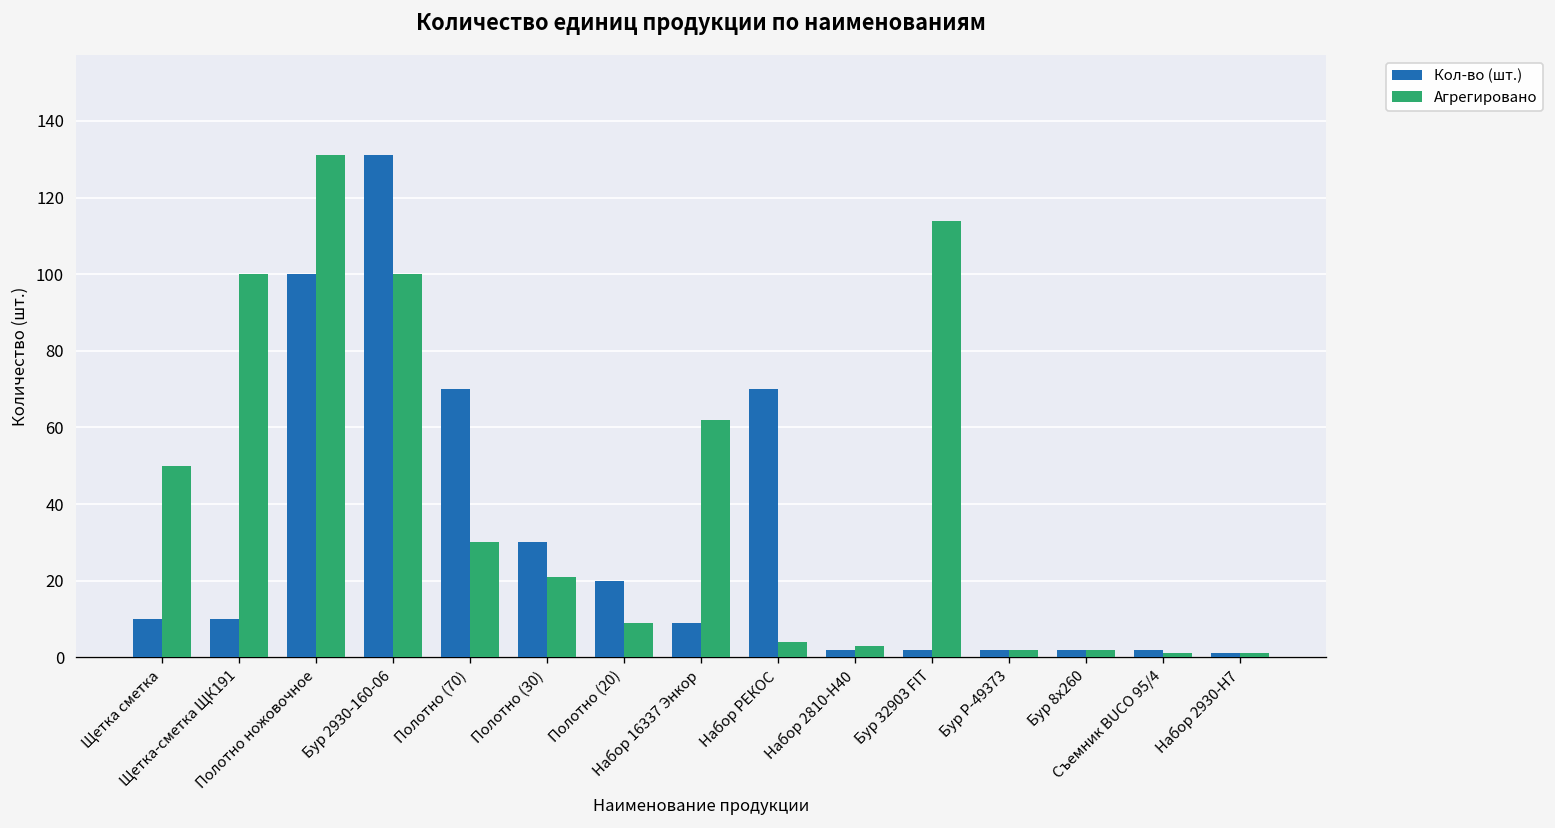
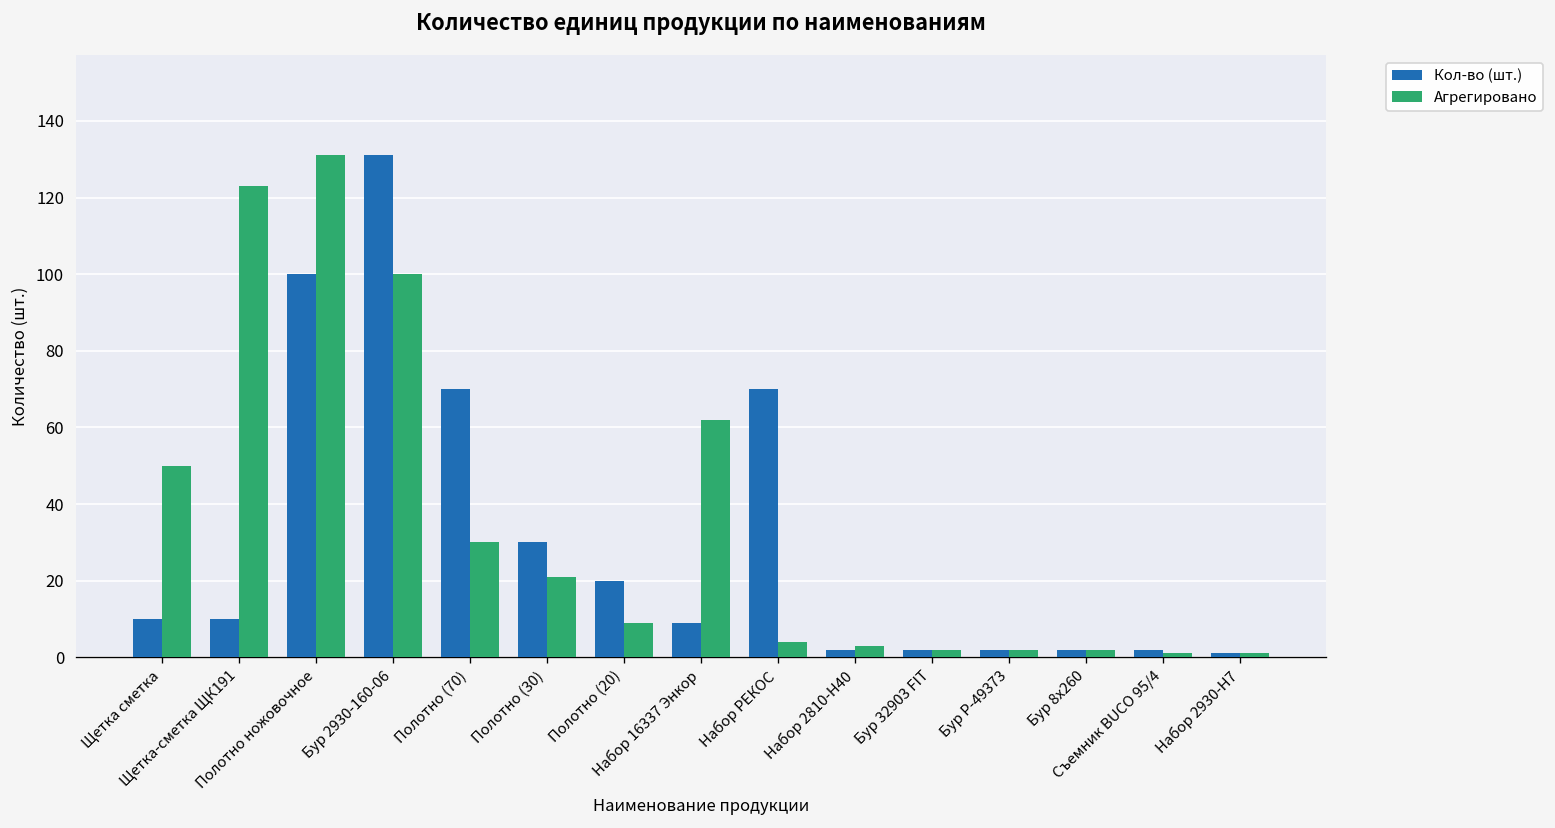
  {
    "Кол-во (шт.)": {
      "Щетка сметка": 10,
      "Щетка-сметка ЩК191": 10,
      "Полотно ножовочное": 100,
      "Бур 2930-160-06": 131,
      "Полотно (70)": 70,
      "Полотно (30)": 30,
      "Полотно (20)": 20,
      "Набор 16337 Энкор": 9,
      "Набор РЕКОС": 70,
      "Набор 2810-H40": 2,
      "Бур 32903 FIT": 2,
      "Бур P-49373": 2,
      "Бур 8х260": 2,
      "Съемник BUCO 95/4": 2,
      "Набор 2930-H7": 1
    },
    "Агрегировано": {
      "Щетка сметка": 50,
-     "Щетка-сметка ЩК191": 100,
+     "Щетка-сметка ЩК191": 123,
      "Полотно ножовочное": 131,
      "Бур 2930-160-06": 100,
      "Полотно (70)": 30,
      "Полотно (30)": 21,
      "Полотно (20)": 9,
      "Набор 16337 Энкор": 62,
      "Набор РЕКОС": 4,
      "Набор 2810-H40": 3,
-     "Бур 32903 FIT": 114,
+     "Бур 32903 FIT": 2,
      "Бур P-49373": 2,
      "Бур 8х260": 2,
      "Съемник BUCO 95/4": 1,
      "Набор 2930-H7": 1
    }
  }
